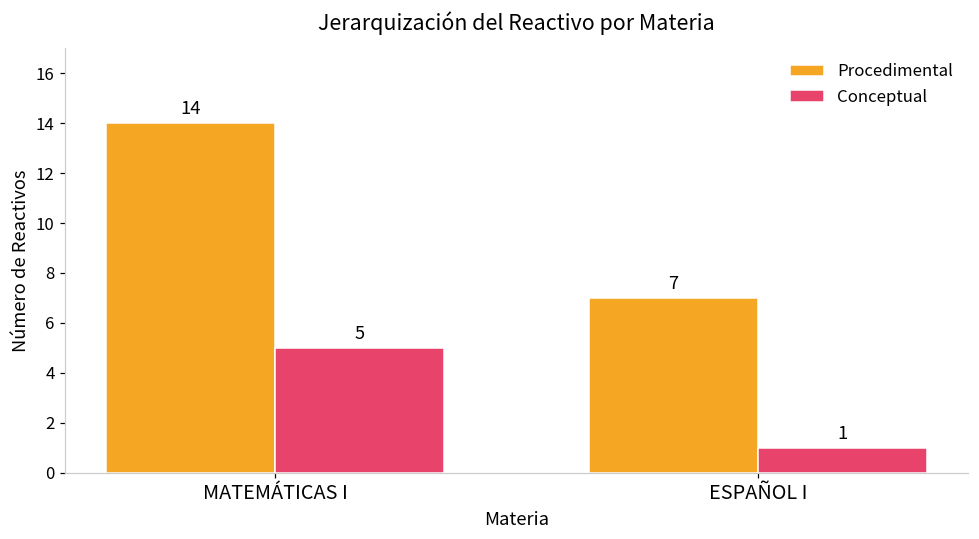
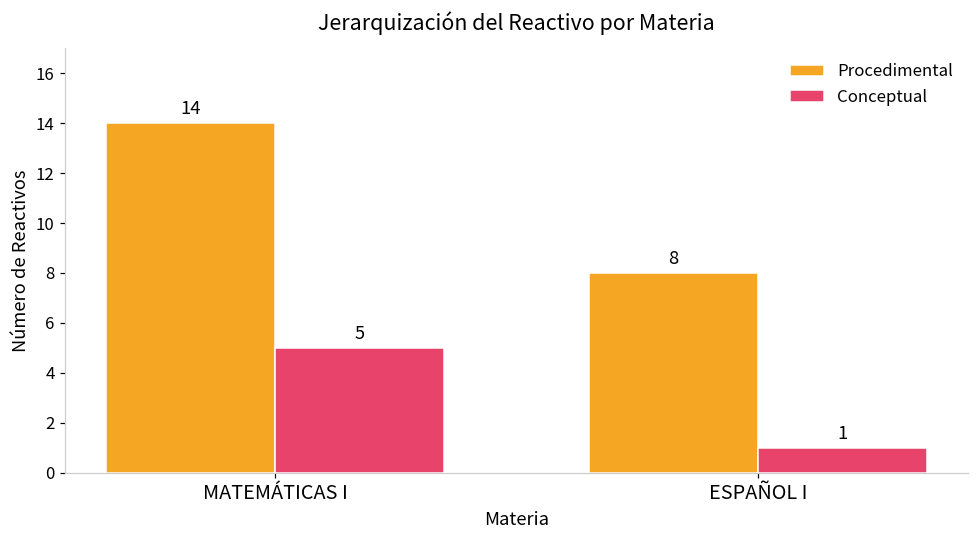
  {
    "Procedimental": {
      "MATEMÁTICAS I": 14,
-     "ESPAÑOL I": 7
+     "ESPAÑOL I": 8
    },
    "Conceptual": {
      "MATEMÁTICAS I": 5,
      "ESPAÑOL I": 1
    }
  }
